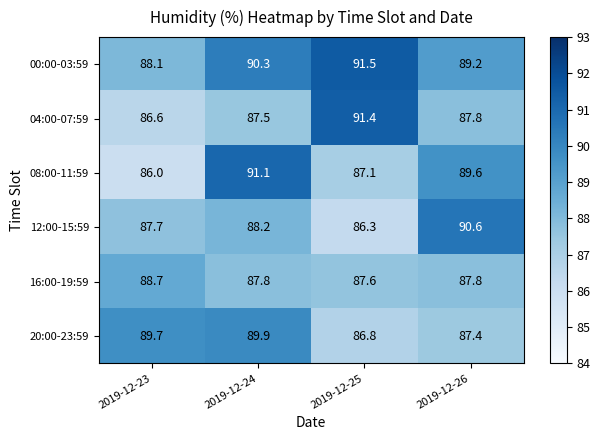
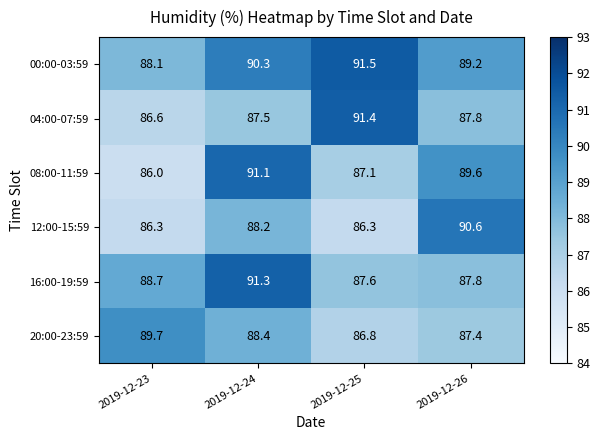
  {
    "00:00-03:59": {
      "2019-12-23": 88.1,
      "2019-12-24": 90.3,
      "2019-12-25": 91.5,
      "2019-12-26": 89.2
    },
    "04:00-07:59": {
      "2019-12-23": 86.6,
      "2019-12-24": 87.5,
      "2019-12-25": 91.4,
      "2019-12-26": 87.8
    },
    "08:00-11:59": {
      "2019-12-23": 86.0,
      "2019-12-24": 91.1,
      "2019-12-25": 87.1,
      "2019-12-26": 89.6
    },
    "12:00-15:59": {
-     "2019-12-23": 87.7,
+     "2019-12-23": 86.3,
      "2019-12-24": 88.2,
      "2019-12-25": 86.3,
      "2019-12-26": 90.6
    },
    "16:00-19:59": {
      "2019-12-23": 88.7,
-     "2019-12-24": 87.8,
+     "2019-12-24": 91.3,
      "2019-12-25": 87.6,
      "2019-12-26": 87.8
    },
    "20:00-23:59": {
      "2019-12-23": 89.7,
-     "2019-12-24": 89.9,
+     "2019-12-24": 88.4,
      "2019-12-25": 86.8,
      "2019-12-26": 87.4
    }
  }
